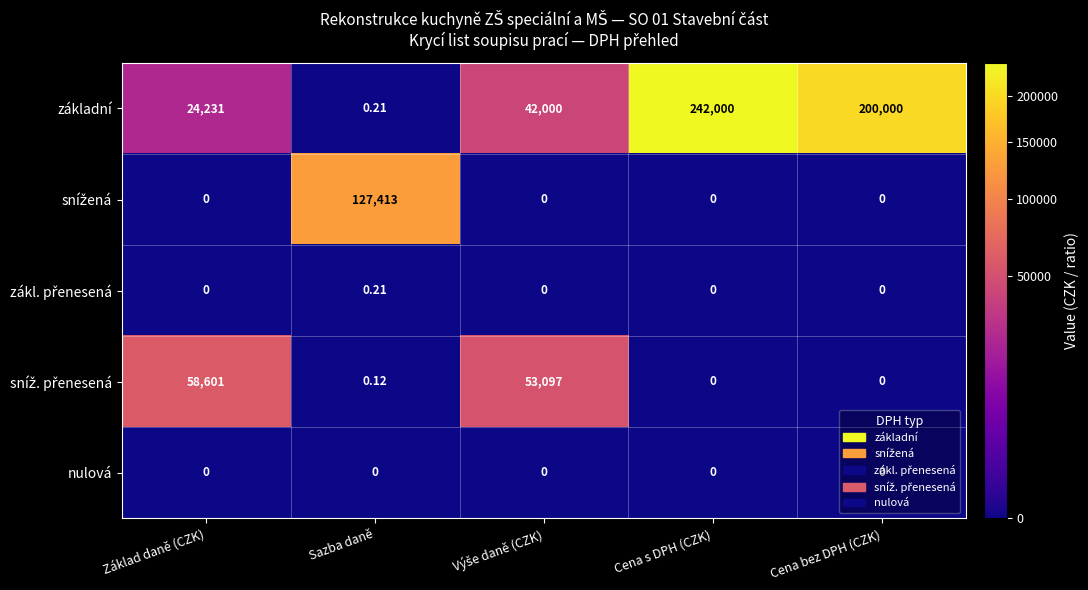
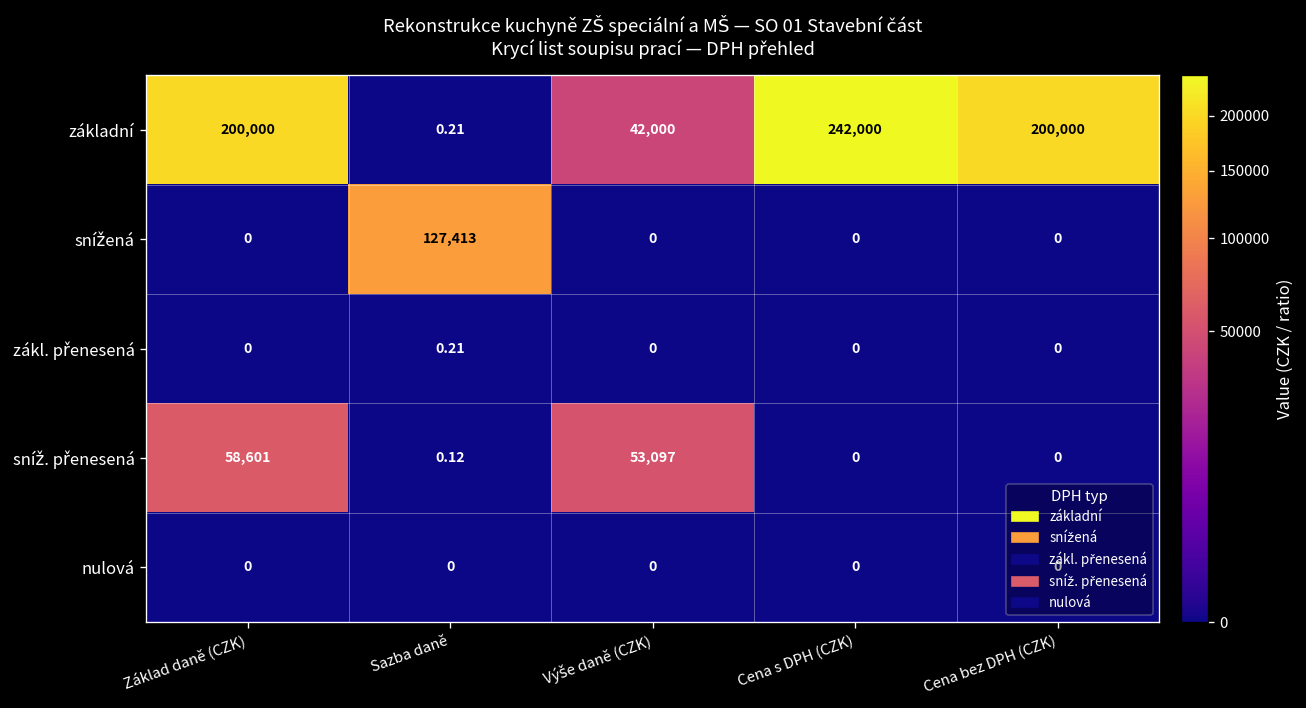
  {
    "základní": {
-     "Základ daně (CZK)": "24,231",
+     "Základ daně (CZK)": "200,000",
      "Sazba daně": "0.21",
      "Výše daně (CZK)": "42,000",
      "Cena s DPH (CZK)": "242,000",
      "Cena bez DPH (CZK)": "200,000"
    },
    "snížená": {
      "Základ daně (CZK)": "0",
      "Sazba daně": "127,413",
      "Výše daně (CZK)": "0",
      "Cena s DPH (CZK)": "0",
      "Cena bez DPH (CZK)": "0"
    },
    "zákl. přenesená": {
      "Základ daně (CZK)": "0",
      "Sazba daně": "0.21",
      "Výše daně (CZK)": "0",
      "Cena s DPH (CZK)": "0",
      "Cena bez DPH (CZK)": "0"
    },
    "sníž. přenesená": {
      "Základ daně (CZK)": "58,601",
      "Sazba daně": "0.12",
      "Výše daně (CZK)": "53,097",
      "Cena s DPH (CZK)": "0",
      "Cena bez DPH (CZK)": "0"
    },
    "nulová": {
      "Základ daně (CZK)": "0",
      "Sazba daně": "0",
      "Výše daně (CZK)": "0",
      "Cena s DPH (CZK)": "0"
    }
  }
